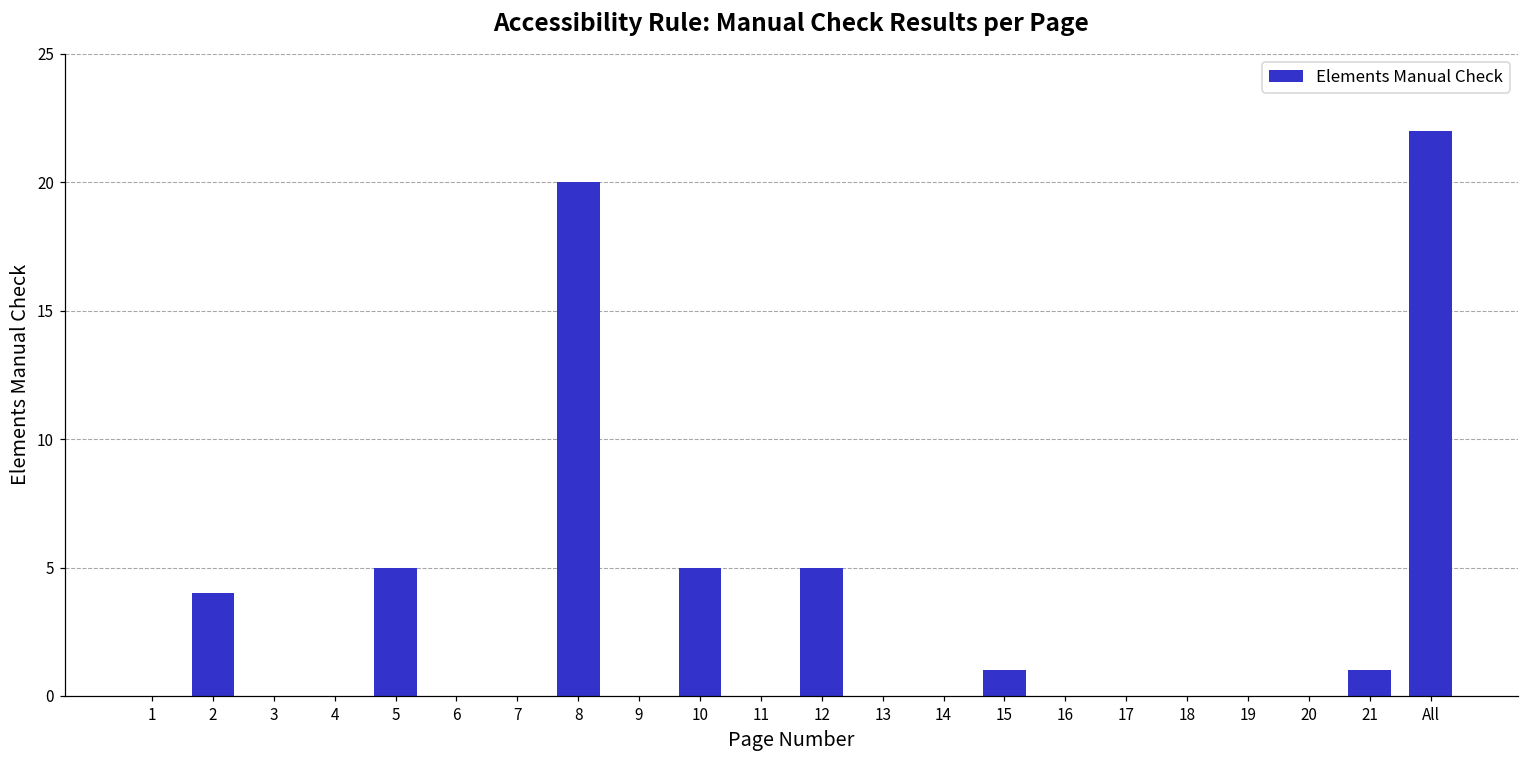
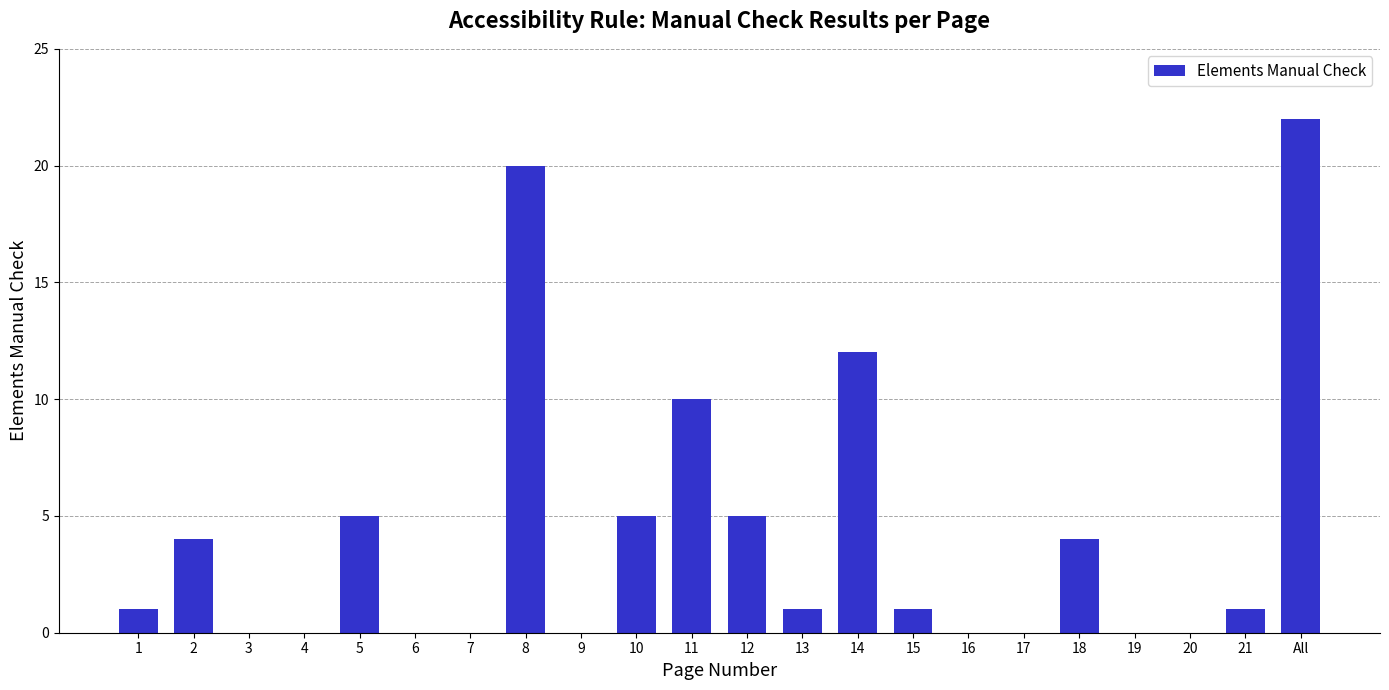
  {
-   "1": 0,
+   "1": 1,
    "2": 4,
    "3": 0,
    "4": 0,
    "5": 5,
    "6": 0,
    "7": 0,
    "8": 20,
    "9": 0,
    "10": 5,
-   "11": 0,
+   "11": 10,
    "12": 5,
-   "13": 0,
-   "14": 0,
+   "13": 1,
+   "14": 12,
    "15": 1,
    "16": 0,
    "17": 0,
-   "18": 0,
+   "18": 4,
    "19": 0,
    "20": 0,
    "21": 1,
    "All": 22
  }
